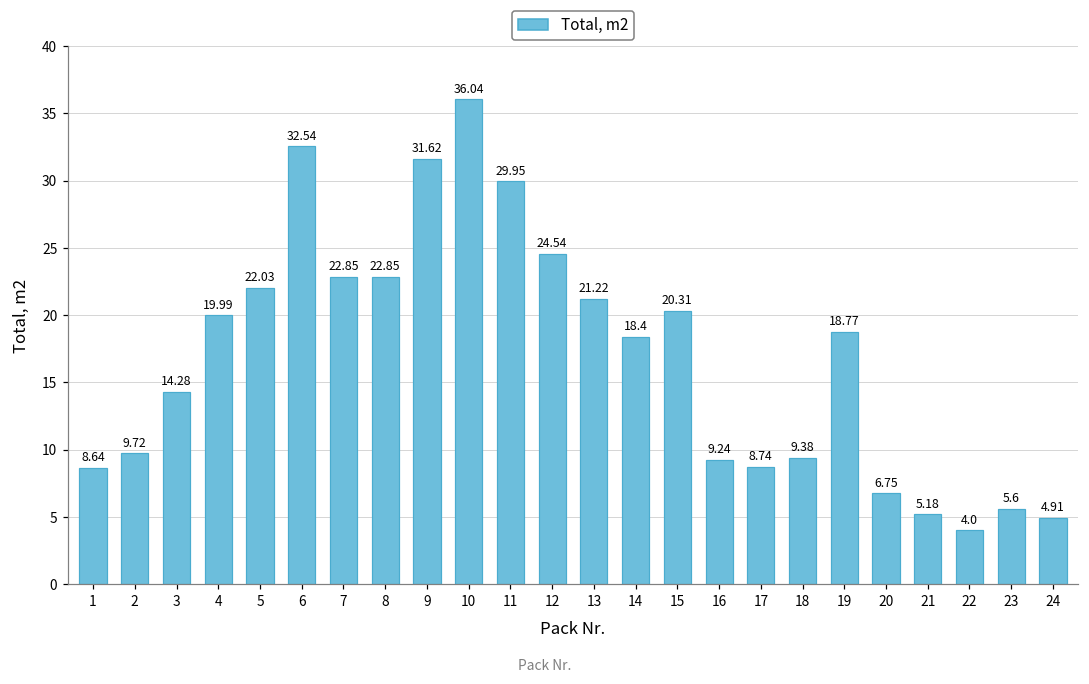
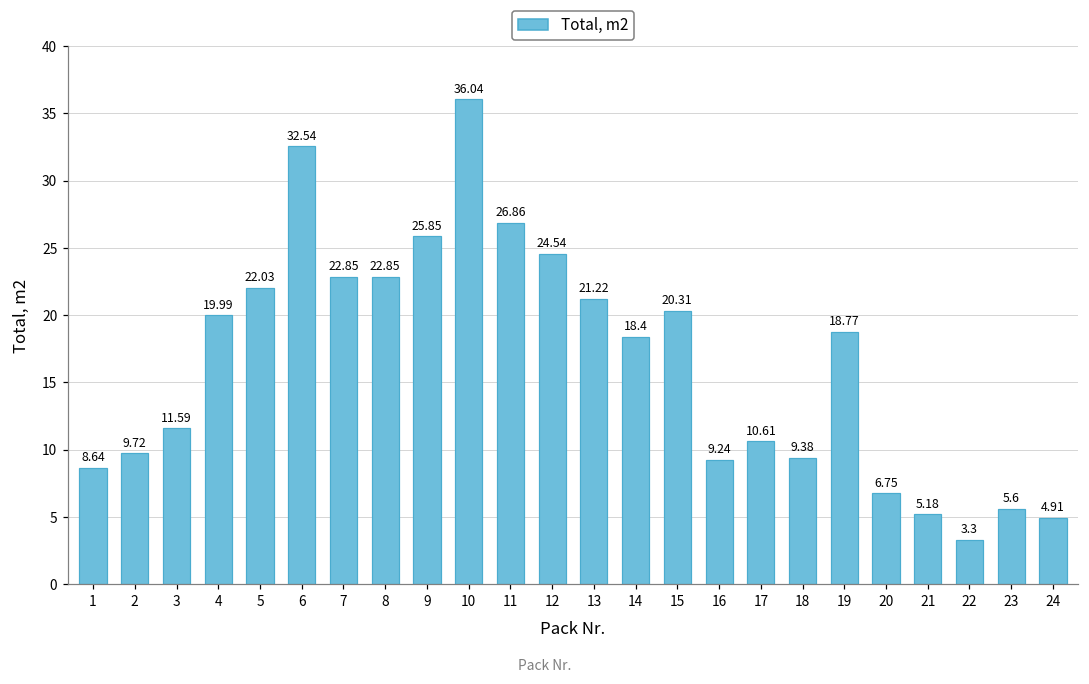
  {
    "1": 8.64,
    "2": 9.72,
-   "3": 14.28,
+   "3": 11.59,
    "4": 19.99,
    "5": 22.03,
    "6": 32.54,
    "7": 22.85,
    "8": 22.85,
-   "9": 31.62,
+   "9": 25.85,
    "10": 36.04,
-   "11": 29.95,
+   "11": 26.86,
    "12": 24.54,
    "13": 21.22,
    "14": 18.4,
    "15": 20.31,
    "16": 9.24,
-   "17": 8.74,
+   "17": 10.61,
    "18": 9.38,
    "19": 18.77,
    "20": 6.75,
    "21": 5.18,
-   "22": 4.0,
+   "22": 3.3,
    "23": 5.6,
    "24": 4.91
  }
